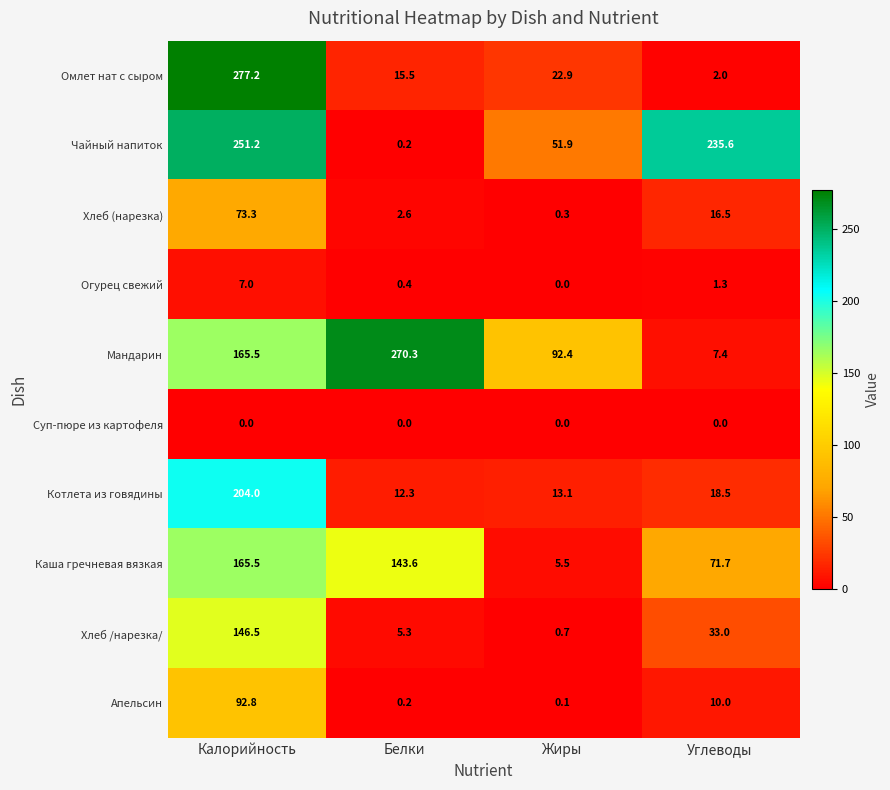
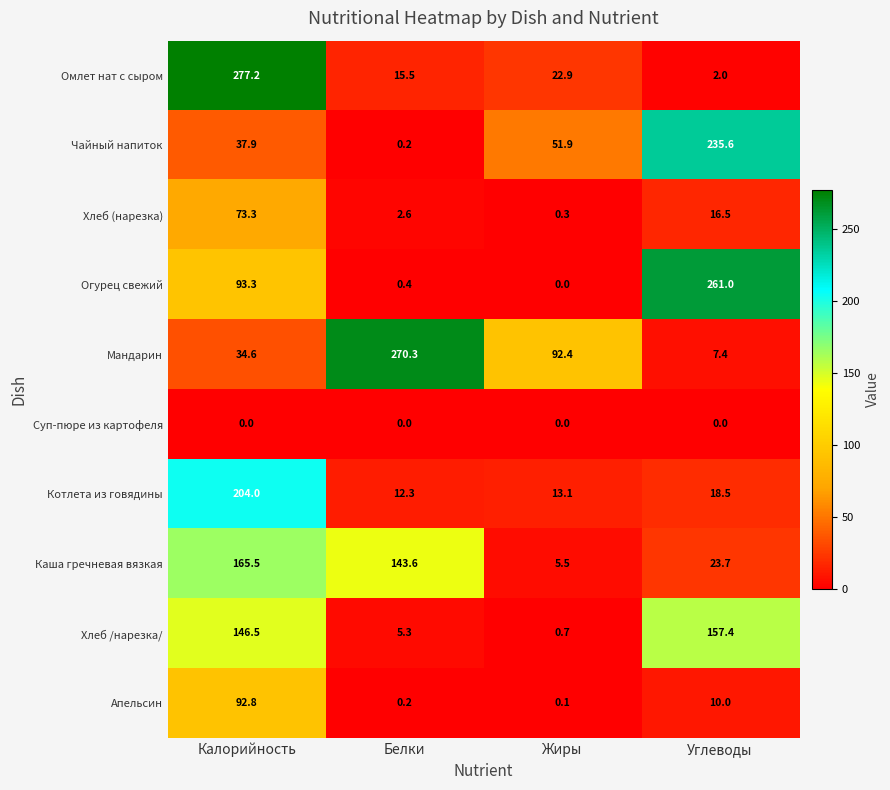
  {
    "Омлет нат с сыром": {
      "Калорийность": 277.2,
      "Белки": 15.5,
      "Жиры": 22.9,
      "Углеводы": 2.0
    },
    "Чайный напиток": {
-     "Калорийность": 251.2,
+     "Калорийность": 37.9,
      "Белки": 0.2,
      "Жиры": 51.9,
      "Углеводы": 235.6
    },
    "Хлеб (нарезка)": {
      "Калорийность": 73.3,
      "Белки": 2.6,
      "Жиры": 0.3,
      "Углеводы": 16.5
    },
    "Огурец свежий": {
-     "Калорийность": 7.0,
+     "Калорийность": 93.3,
      "Белки": 0.4,
      "Жиры": 0.0,
-     "Углеводы": 1.3
+     "Углеводы": 261.0
    },
    "Мандарин": {
-     "Калорийность": 165.5,
+     "Калорийность": 34.6,
      "Белки": 270.3,
      "Жиры": 92.4,
      "Углеводы": 7.4
    },
    "Суп-пюре из картофеля": {
      "Калорийность": 0.0,
      "Белки": 0.0,
      "Жиры": 0.0,
      "Углеводы": 0.0
    },
    "Котлета из говядины": {
      "Калорийность": 204.0,
      "Белки": 12.3,
      "Жиры": 13.1,
      "Углеводы": 18.5
    },
    "Каша гречневая вязкая": {
      "Калорийность": 165.5,
      "Белки": 143.6,
      "Жиры": 5.5,
-     "Углеводы": 71.7
+     "Углеводы": 23.7
    },
    "Хлеб /нарезка/": {
      "Калорийность": 146.5,
      "Белки": 5.3,
      "Жиры": 0.7,
-     "Углеводы": 33.0
+     "Углеводы": 157.4
    },
    "Апельсин": {
      "Калорийность": 92.8,
      "Белки": 0.2,
      "Жиры": 0.1,
      "Углеводы": 10.0
    }
  }
